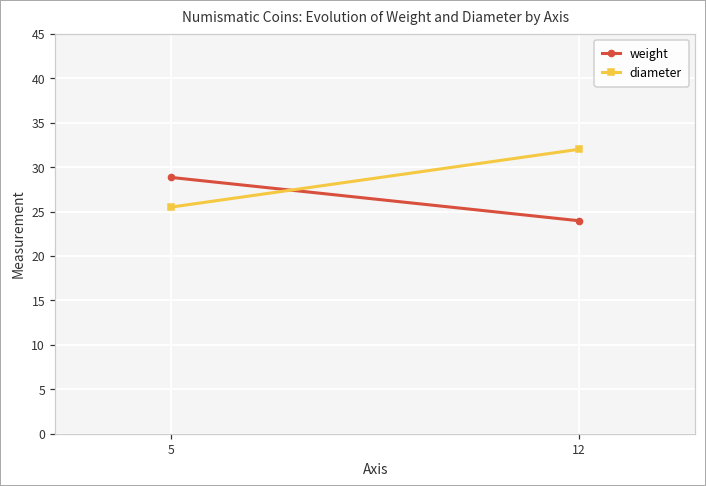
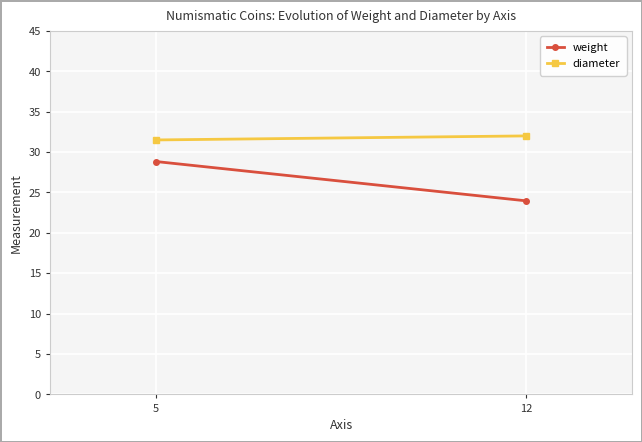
  {
    "weight": {
      "5": 29,
      "12": 24
    },
    "diameter": {
-     "5": 26,
+     "5": 32,
      "12": 32
    }
  }
